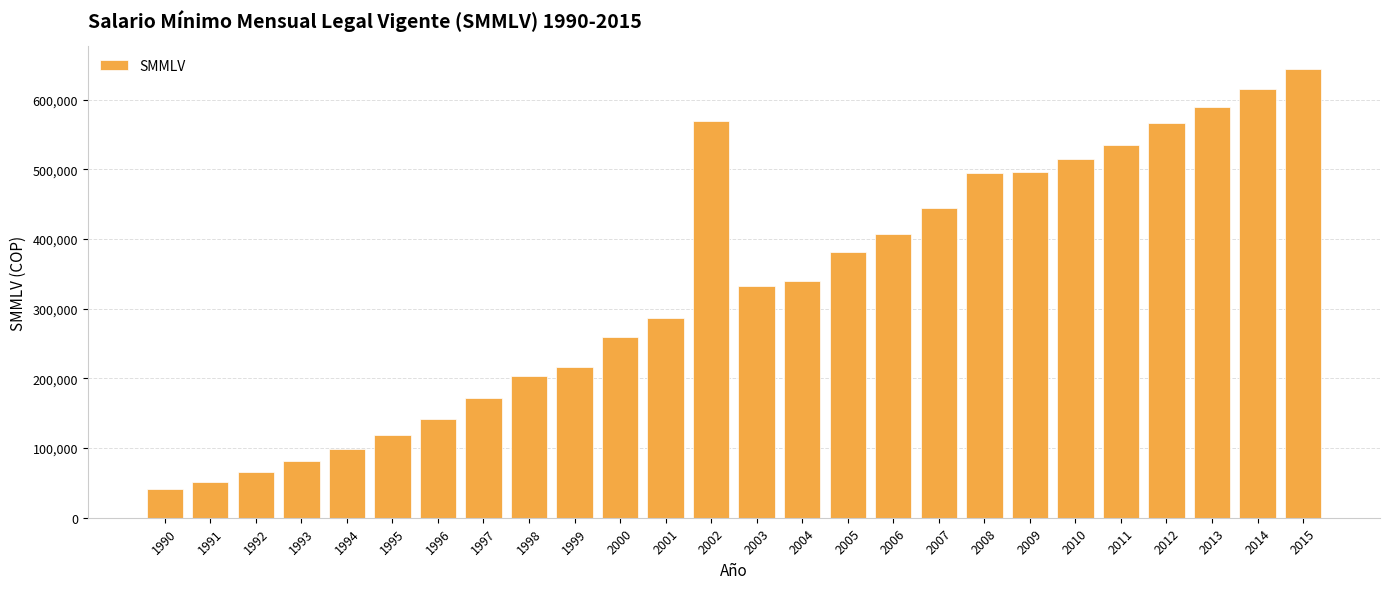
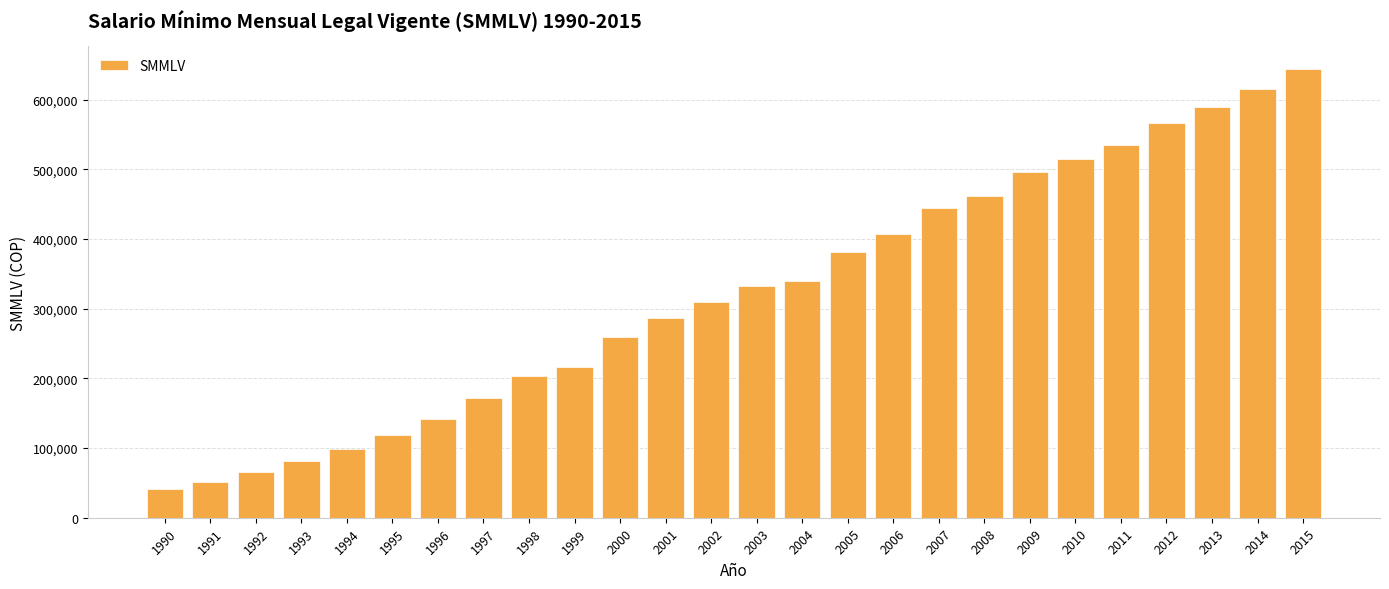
  {
    "1990": "40,000",
    "1991": "50,000",
    "1992": "70,000",
    "1993": "80,000",
    "1994": "100,000",
    "1995": "120,000",
    "1996": "140,000",
    "1997": "170,000",
    "1998": "200,000",
    "1999": "220,000",
    "2000": "260,000",
    "2001": "290,000",
-   "2002": "570,000",
+   "2002": "310,000",
    "2003": "330,000",
    "2004": "340,000",
    "2005": "380,000",
    "2006": "410,000",
    "2007": "450,000",
-   "2008": "500,000",
+   "2008": "460,000",
    "2009": "500,000",
    "2010": "520,000",
    "2011": "540,000",
    "2012": "570,000",
    "2013": "590,000",
    "2014": "620,000",
    "2015": "640,000"
  }
